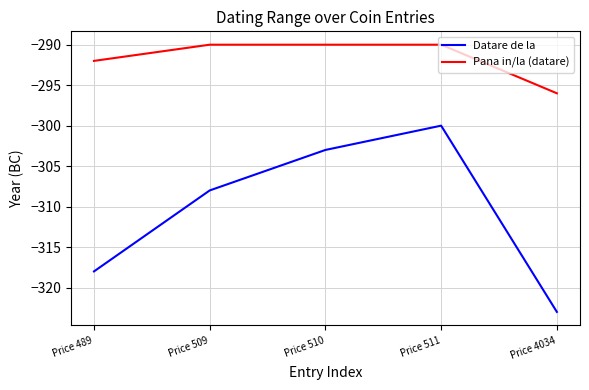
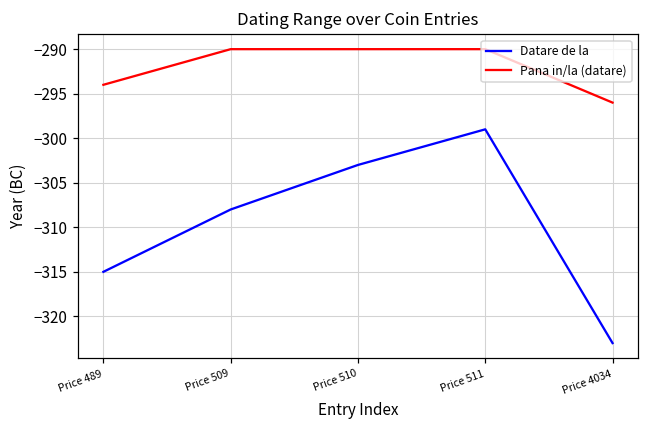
  {
    "Datare de la": {
-     "Price 489": -318,
+     "Price 489": -315,
      "Price 509": -308,
      "Price 510": -303,
-     "Price 511": -300,
+     "Price 511": -299,
      "Price 4034": -323
    },
    "Pana in/la (datare)": {
-     "Price 489": -292,
+     "Price 489": -294,
      "Price 509": -290,
      "Price 510": -290,
      "Price 4034": -296
    }
  }
